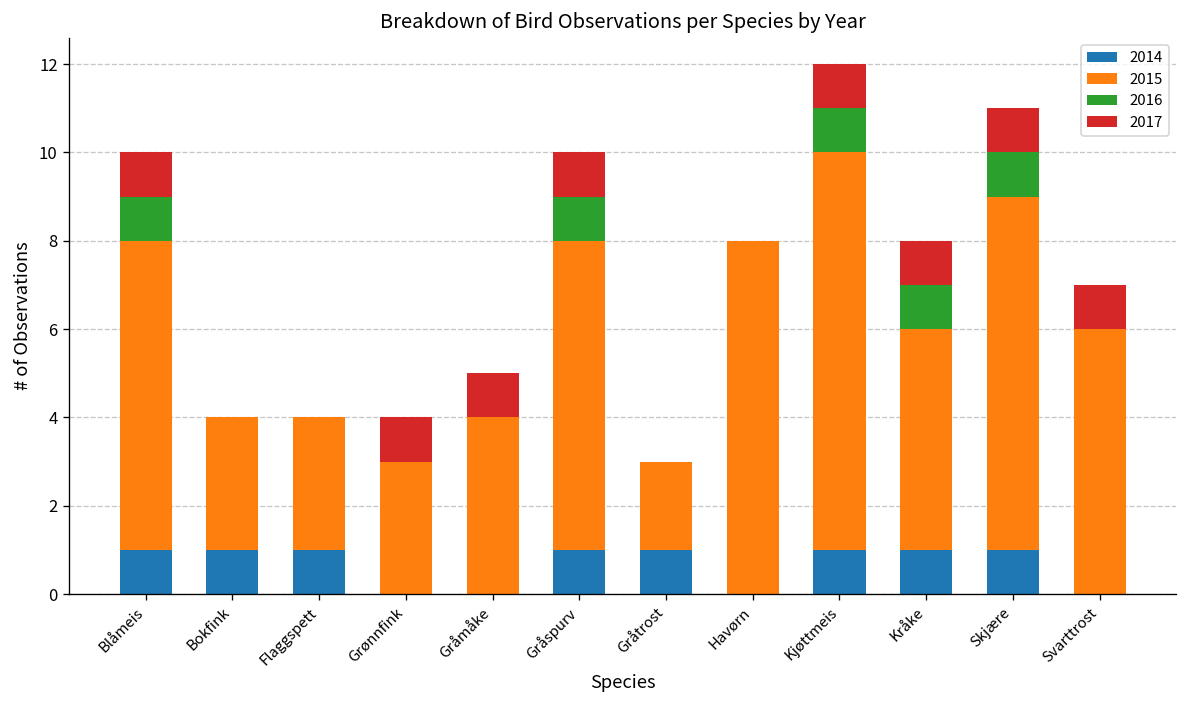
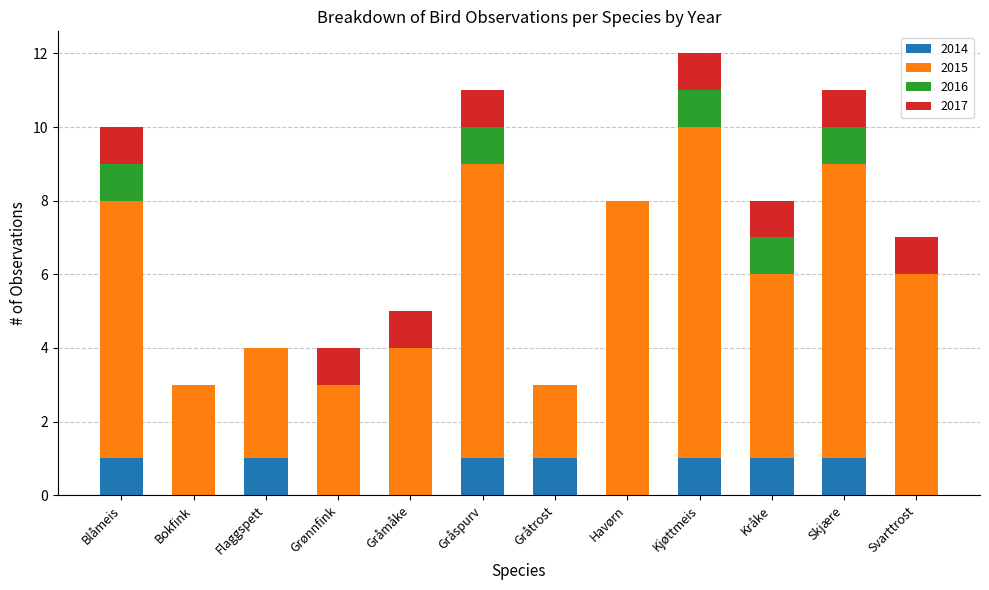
  {
    "2014": {
      "Blåmeis": 1,
-     "Bokfink": 1,
+     "Bokfink": 0,
      "Flaggspett": 1,
      "Grønnfink": 0,
      "Gråmåke": 0,
      "Gråspurv": 1,
      "Gråtrost": 1,
      "Havørn": 0,
      "Kjøttmeis": 1,
      "Kråke": 1,
      "Skjære": 1,
      "Svarttrost": 0
    },
    "2015": {
-     "Gråspurv": 7
+     "Gråspurv": 8
    },
    "2016": {
      "Blåmeis": 1,
      "Bokfink": 0,
      "Flaggspett": 0,
      "Grønnfink": 0,
      "Gråmåke": 0,
      "Gråspurv": 1,
      "Gråtrost": 0,
      "Havørn": 0,
      "Kjøttmeis": 1,
      "Kråke": 1,
      "Skjære": 1,
      "Svarttrost": 0
    },
    "2017": {
      "Blåmeis": 1,
      "Bokfink": 0,
      "Flaggspett": 0,
      "Grønnfink": 1,
      "Gråmåke": 1,
      "Gråspurv": 1,
      "Gråtrost": 0,
      "Havørn": 0,
      "Kjøttmeis": 1,
      "Kråke": 1,
      "Skjære": 1,
      "Svarttrost": 1
    }
  }
